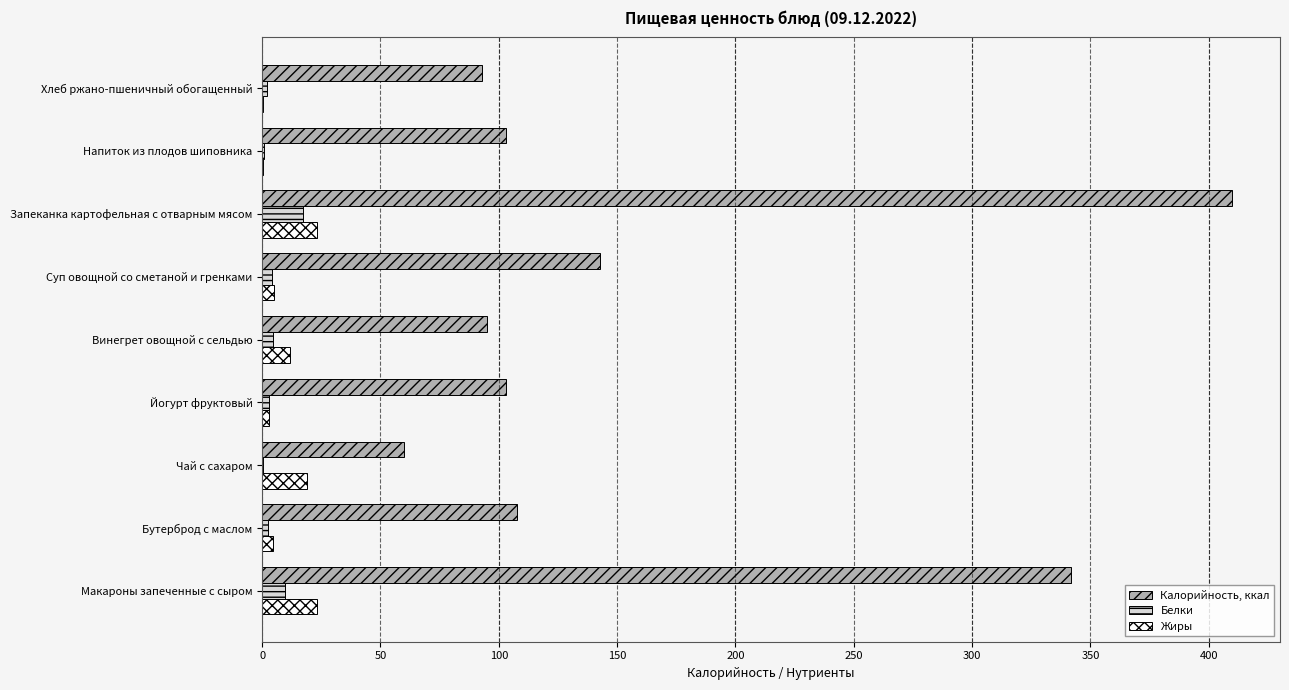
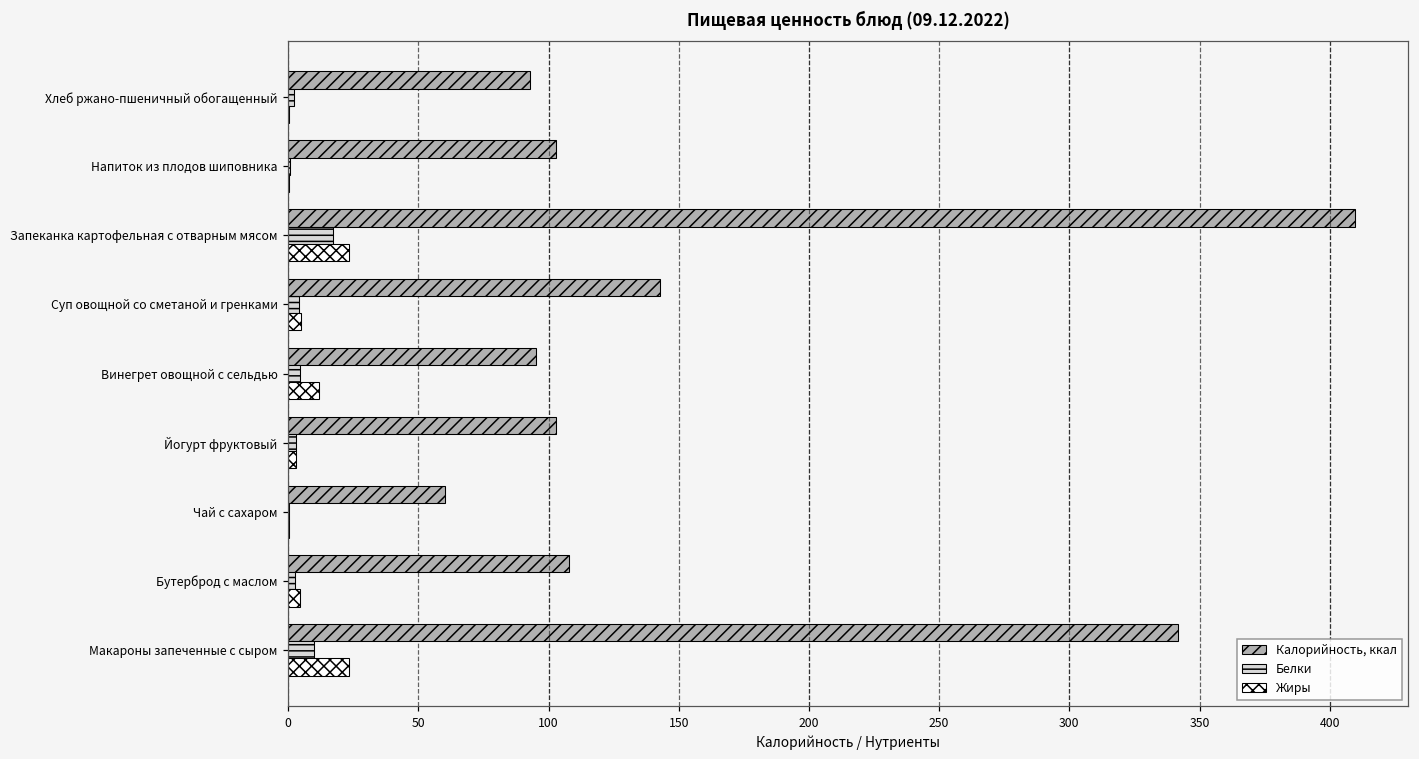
  {
    "Калорийность, ккал": {
      "Хлеб ржано-пшеничный обогащенный": 93,
      "Напиток из плодов шиповника": 103,
      "Запеканка картофельная с отварным мясом": 410,
      "Суп овощной со сметаной и гренками": 143,
      "Винегрет овощной с сельдью": 95,
      "Йогурт фруктовый": 103,
      "Чай с сахаром": 60,
      "Бутерброд с маслом": 108,
      "Макароны запеченные с сыром": 342
    },
    "Белки": {
      "Хлеб ржано-пшеничный обогащенный": 2,
      "Запеканка картофельная с отварным мясом": 17,
      "Суп овощной со сметаной и гренками": 4,
      "Винегрет овощной с сельдью": 5,
      "Йогурт фруктовый": 3,
      "Бутерброд с маслом": 2,
      "Макароны запеченные с сыром": 10
    },
    "Жиры": {
      "Запеканка картофельная с отварным мясом": 23,
      "Суп овощной со сметаной и гренками": 5,
      "Винегрет овощной с сельдью": 12,
      "Йогурт фруктовый": 3,
-     "Чай с сахаром": 19,
+     "Чай с сахаром": 0,
      "Бутерброд с маслом": 4,
      "Макароны запеченные с сыром": 23
    }
  }
